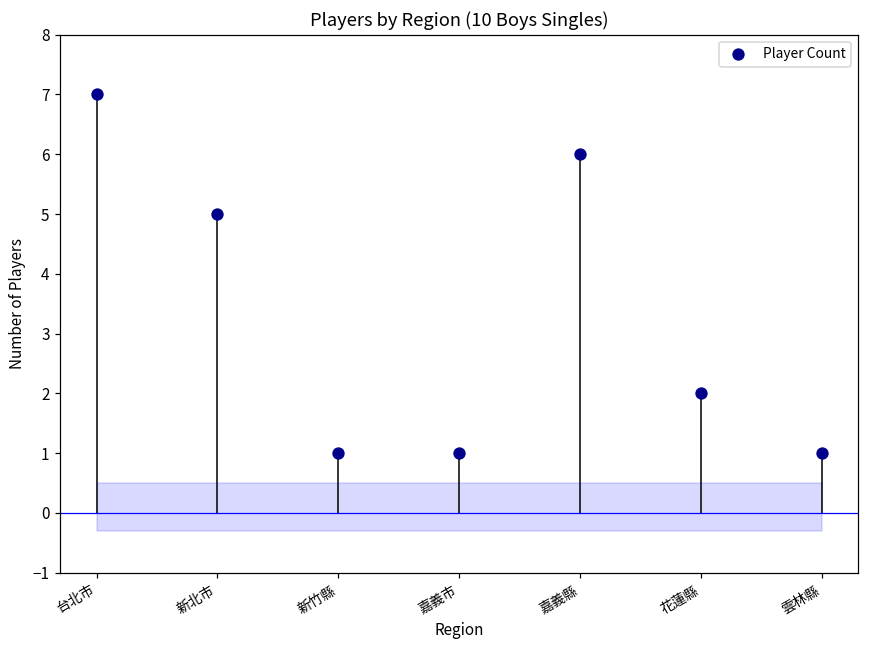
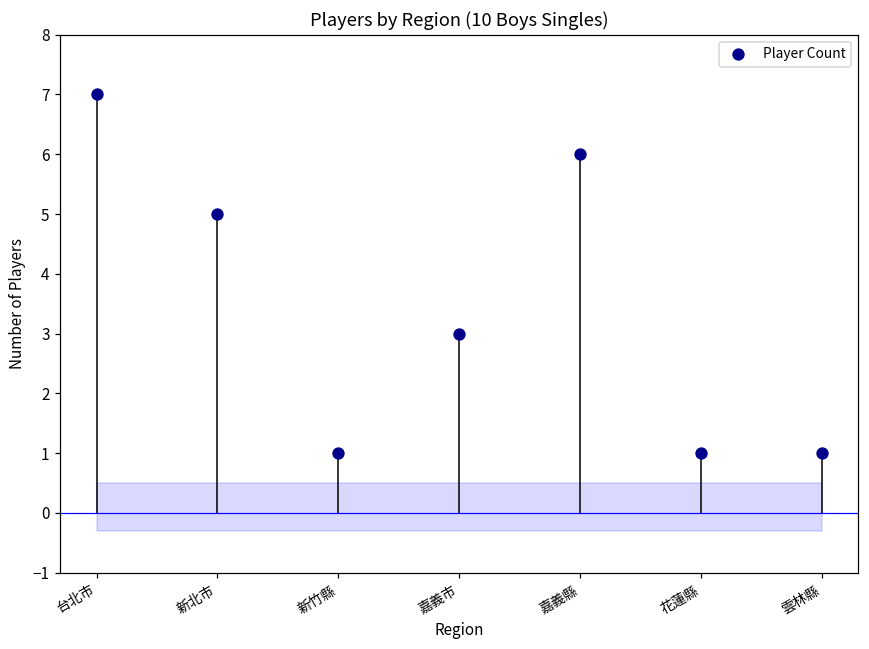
  {
    "Player Count": {
-     "嘉義市": 1,
-     "花蓮縣": 2
+     "嘉義市": 3,
+     "花蓮縣": 1
    }
  }
